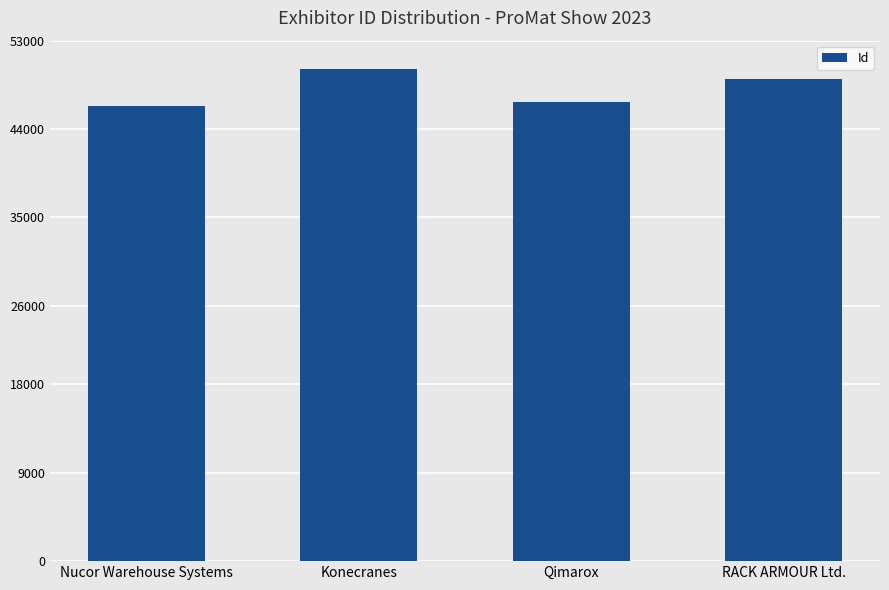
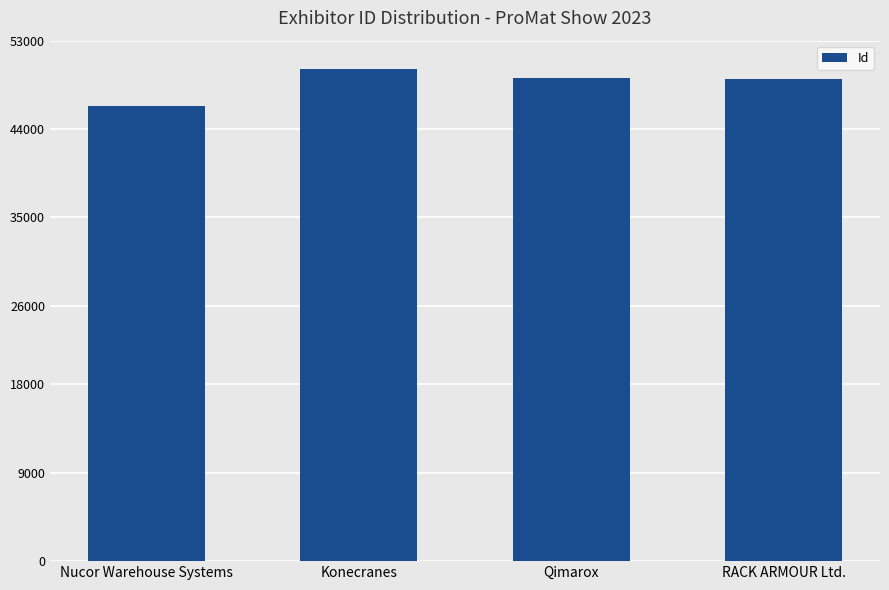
  {
    "Nucor Warehouse Systems": 46000,
    "Konecranes": 50000,
-   "Qimarox": 47000,
+   "Qimarox": 49000,
    "RACK ARMOUR Ltd.": 49000
  }
